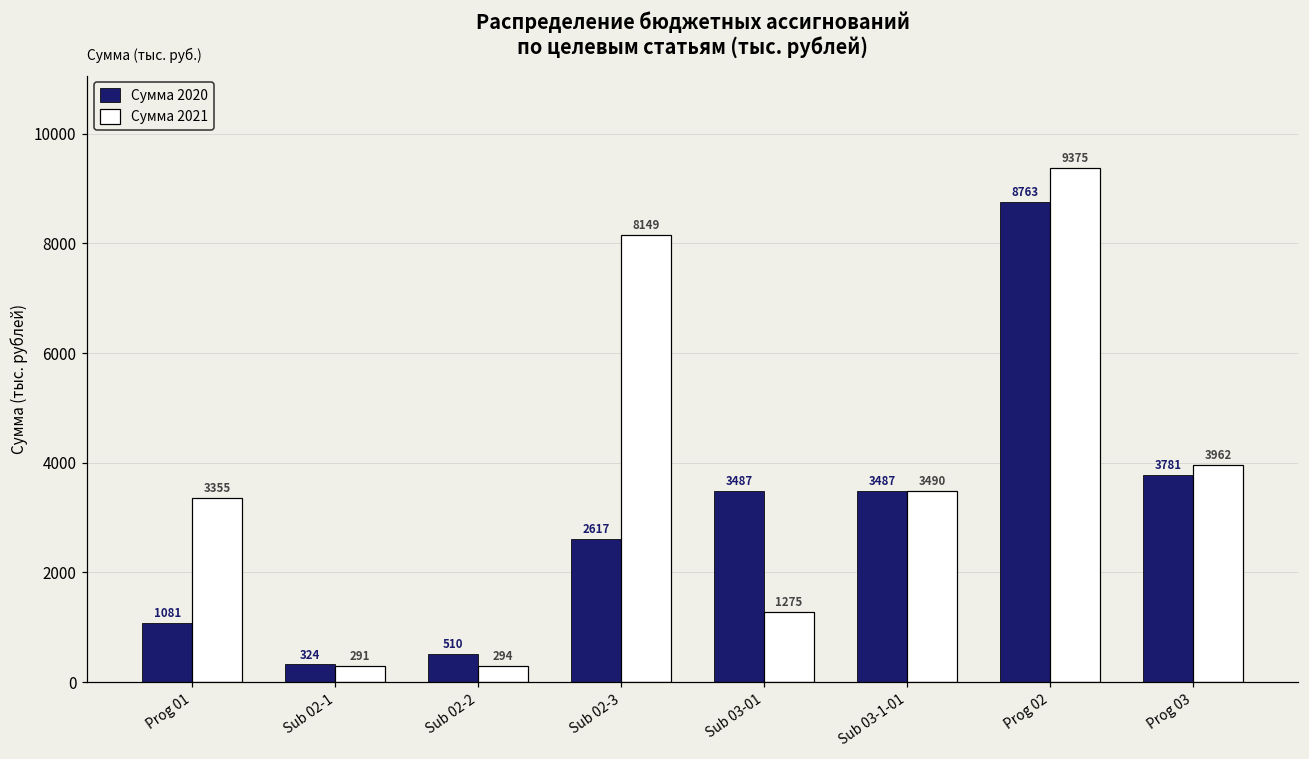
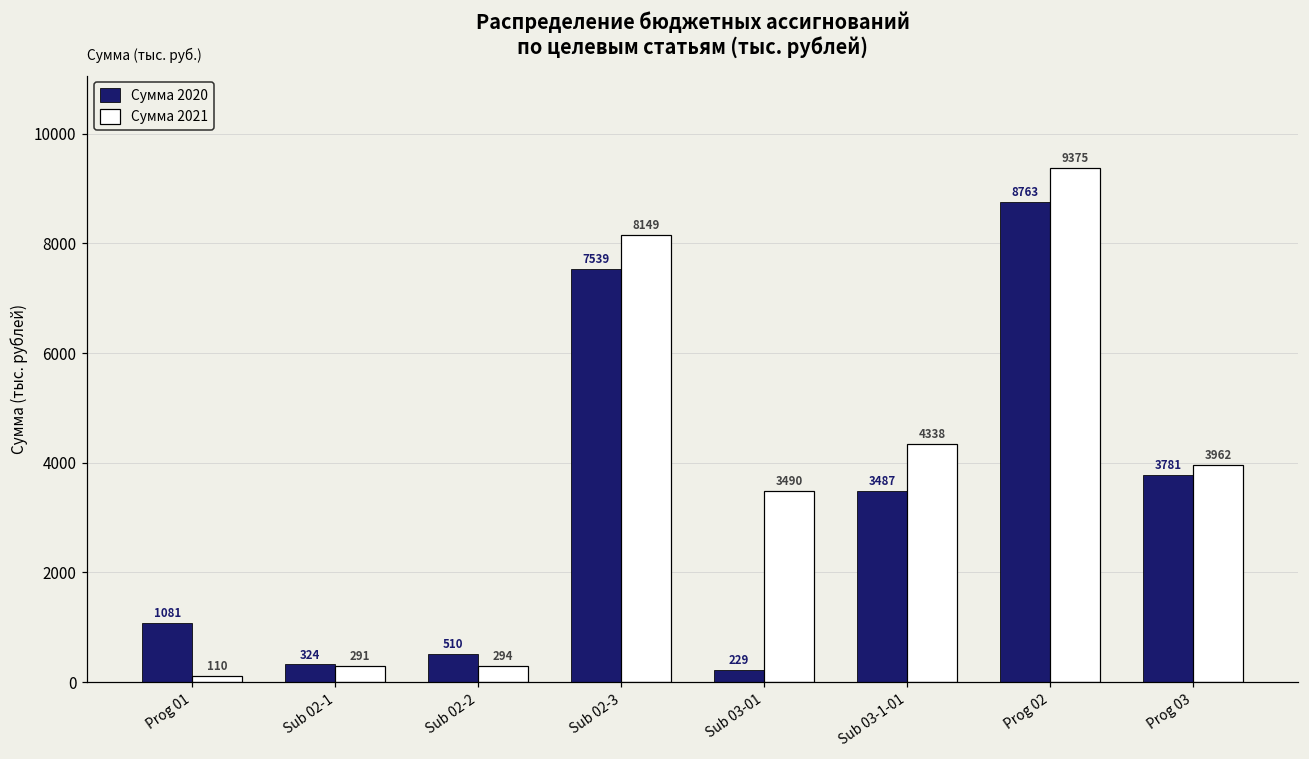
  {
    "Сумма 2020": {
      "Prog 01": 1081,
      "Sub 02-1": 324,
      "Sub 02-2": 510,
-     "Sub 02-3": 2617,
-     "Sub 03-01": 3487,
+     "Sub 02-3": 7539,
+     "Sub 03-01": 229,
      "Sub 03-1-01": 3487,
      "Prog 02": 8763,
      "Prog 03": 3781
    },
    "Сумма 2021": {
-     "Prog 01": 3355,
+     "Prog 01": 110,
      "Sub 02-1": 291,
      "Sub 02-2": 294,
      "Sub 02-3": 8149,
-     "Sub 03-01": 1275,
-     "Sub 03-1-01": 3490,
+     "Sub 03-01": 3490,
+     "Sub 03-1-01": 4338,
      "Prog 02": 9375,
      "Prog 03": 3962
    }
  }
